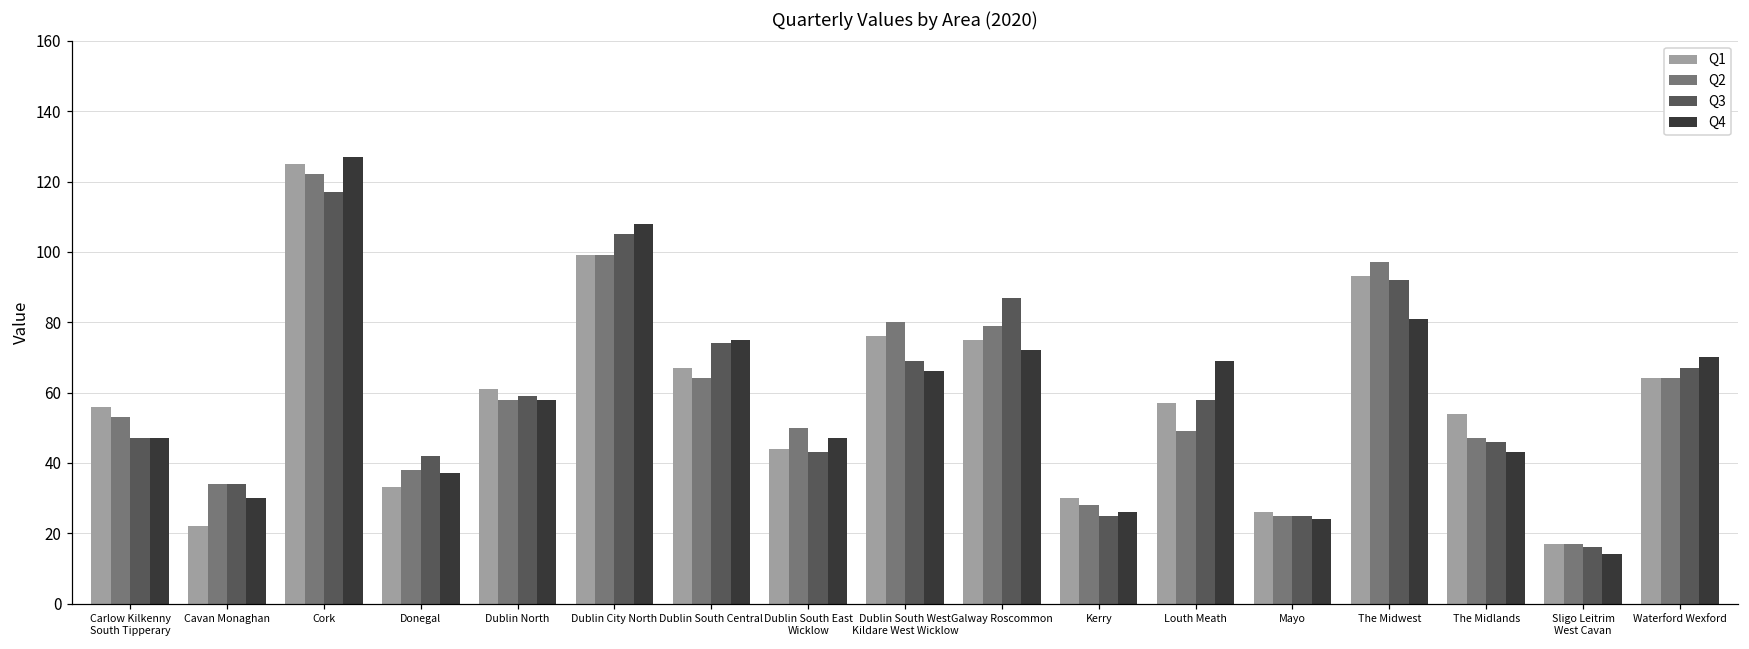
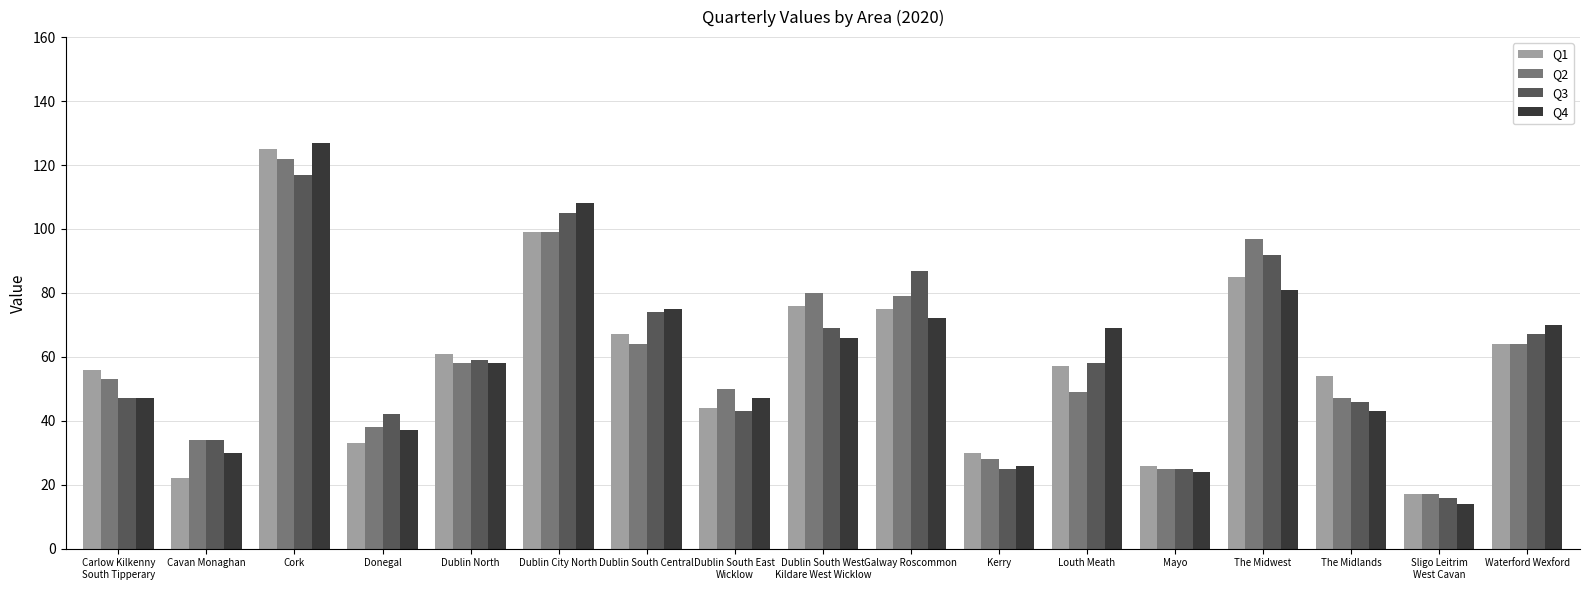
  {
    "Q1": {
      "Carlow Kilkenny South Tipperary": 56,
      "Cavan Monaghan": 22,
      "Cork": 125,
      "Donegal": 33,
      "Dublin North": 61,
      "Dublin City North": 99,
      "Dublin South Central": 67,
      "Dublin South East Wicklow": 44,
      "Dublin South West Kildare West Wicklow": 76,
      "Galway Roscommon": 75,
      "Kerry": 30,
      "Louth Meath": 57,
      "Mayo": 26,
-     "The Midwest": 93,
+     "The Midwest": 85,
      "The Midlands": 54,
      "Sligo Leitrim West Cavan": 17,
      "Waterford Wexford": 64
    }
  }
